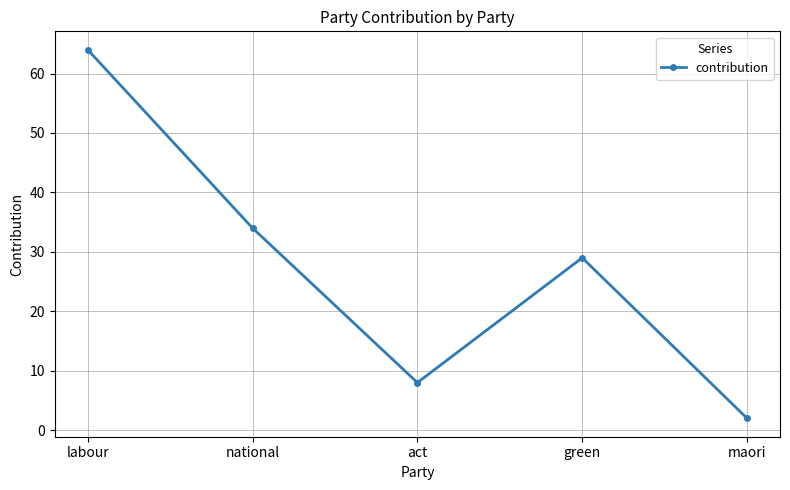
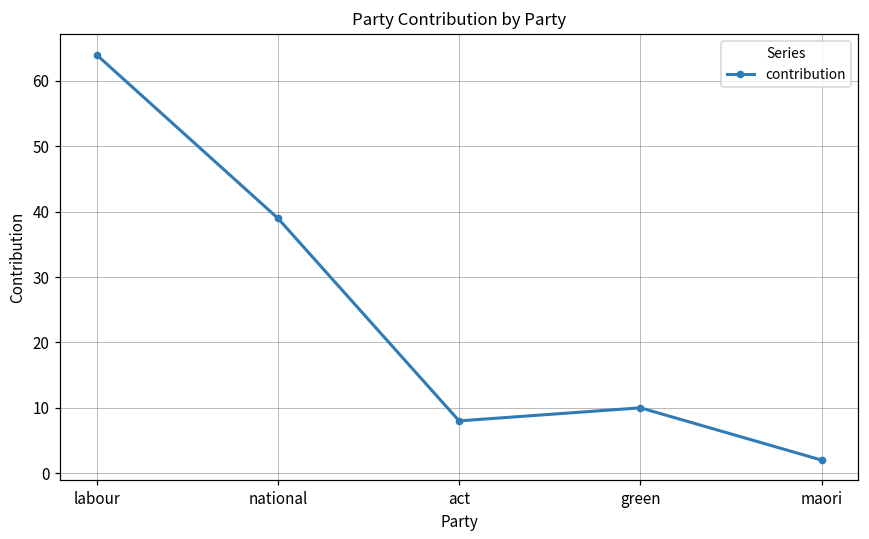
  {
    "labour": 64,
-   "national": 34,
+   "national": 39,
    "act": 8,
-   "green": 29,
+   "green": 10,
    "maori": 2
  }
